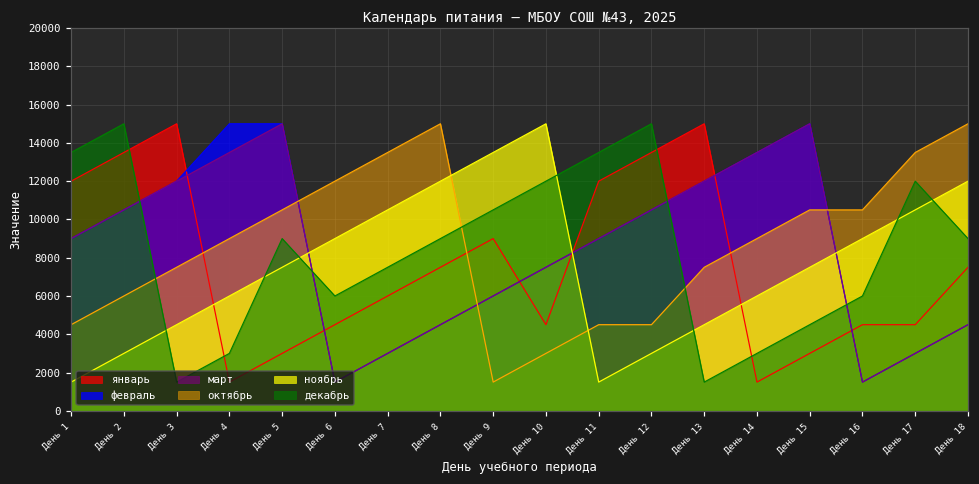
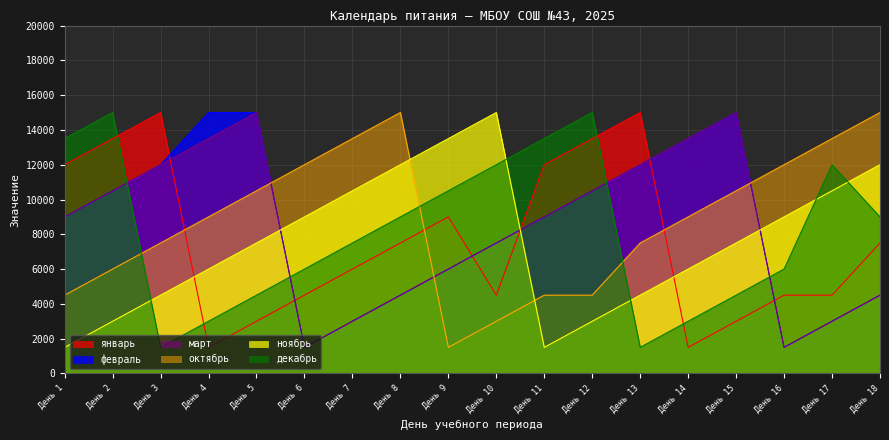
  {
    "январь": {
      "День 1": 12000,
      "День 2": 13500,
      "День 3": 15000,
      "День 5": 3000,
      "День 6": 4500,
      "День 7": 6000,
      "День 8": 7500,
      "День 9": 9000,
      "День 10": 4500,
      "День 11": 12000,
      "День 12": 13500,
      "День 13": 15000,
      "День 14": 1500,
      "День 15": 3000,
      "День 16": 4500,
      "День 17": 4500,
      "День 18": 7500
    },
    "февраль": {
      "День 4": 15000
    },
    "март": {
      "День 4": 13500
    },
    "октябрь": {
      "День 1": 4500,
      "День 2": 6000,
      "День 3": 7500,
      "День 4": 9000,
      "День 5": 10500,
      "День 6": 12000,
      "День 7": 13500,
      "День 8": 15000,
      "День 9": 1500,
      "День 10": 3000,
      "День 11": 4500,
      "День 12": 4500,
      "День 13": 7500,
      "День 14": 9000,
      "День 15": 10500,
-     "День 16": 10500,
+     "День 16": 12000,
      "День 17": 13500,
      "День 18": 15000
    },
    "ноябрь": {
      "День 1": 1500,
      "День 2": 3000,
      "День 3": 4500,
      "День 4": 6000,
      "День 5": 7500,
      "День 6": 9000,
      "День 7": 10500,
      "День 8": 12000,
      "День 9": 13500,
      "День 10": 15000,
      "День 11": 1500,
      "День 12": 3000,
      "День 13": 4500,
      "День 14": 6000,
      "День 15": 7500,
      "День 16": 9000,
      "День 17": 10500,
      "День 18": 12000
    },
    "декабрь": {
      "День 1": 13500,
      "День 2": 15000,
      "День 4": 3000,
-     "День 5": 9000,
+     "День 5": 4500,
      "День 6": 6000,
      "День 7": 7500,
      "День 8": 9000,
      "День 9": 10500,
      "День 10": 12000,
      "День 11": 13500,
      "День 12": 15000,
      "День 13": 1500,
      "День 14": 3000,
      "День 15": 4500,
      "День 16": 6000,
      "День 17": 12000,
      "День 18": 9000
    }
  }
